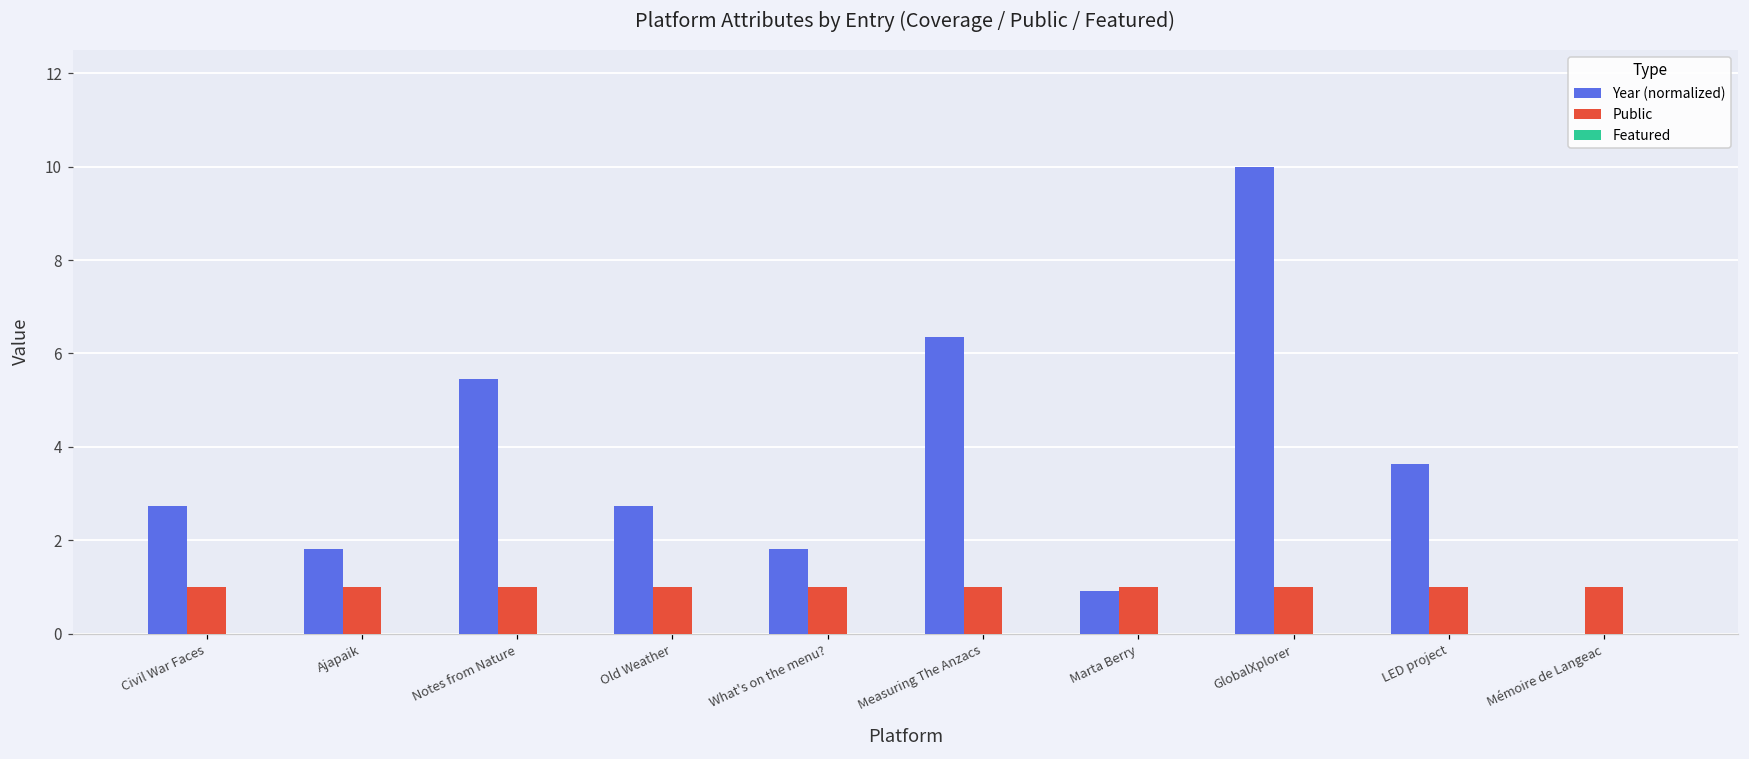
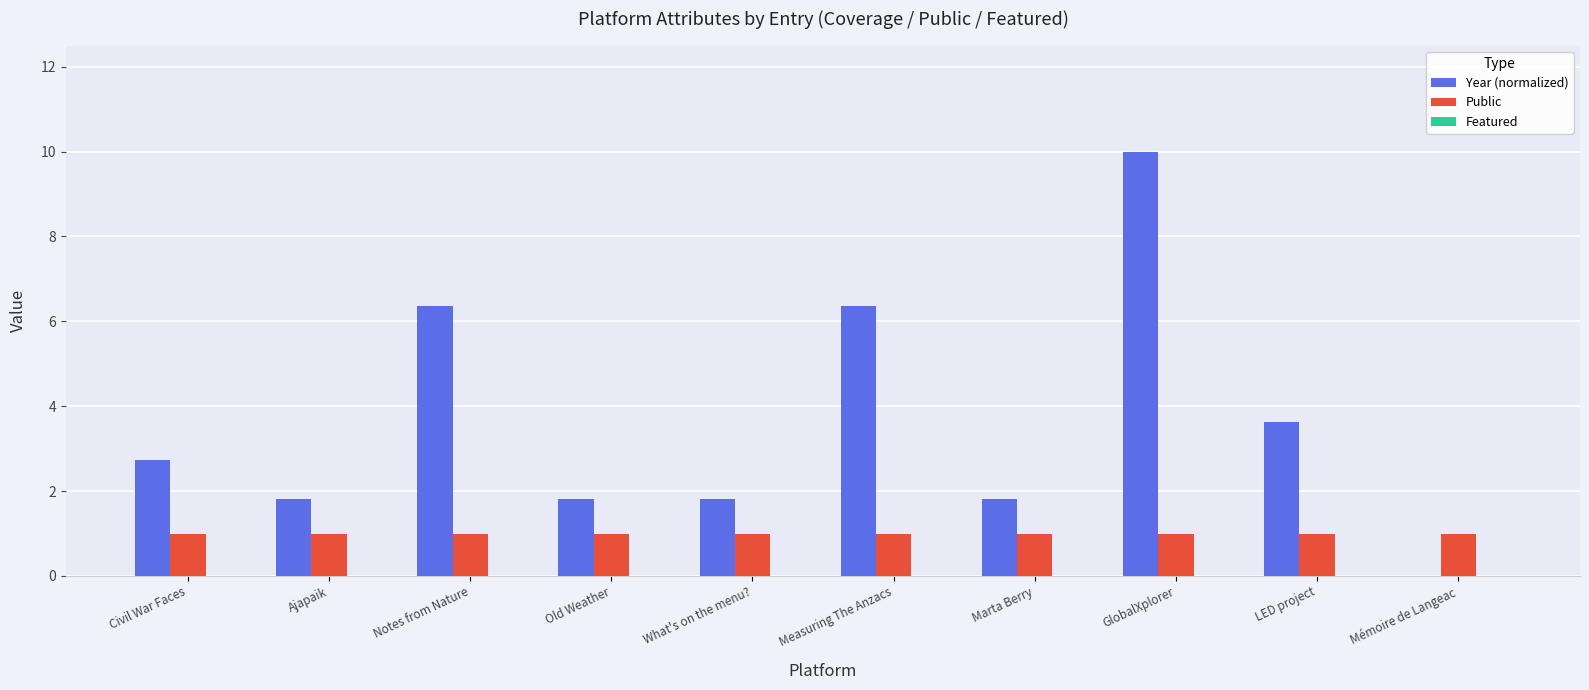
  {
    "Year (normalized)": {
      "Civil War Faces": 2.7,
      "Ajapaik": 1.8,
-     "Notes from Nature": 5.5,
-     "Old Weather": 2.7,
+     "Notes from Nature": 6.4,
+     "Old Weather": 1.8,
      "What's on the menu?": 1.8,
      "Measuring The Anzacs": 6.4,
-     "Marta Berry": 0.9,
+     "Marta Berry": 1.8,
      "GlobalXplorer": 10.0,
      "LED project": 3.6,
      "Mémoire de Langeac": 0.0
    },
    "Public": {
      "Civil War Faces": 1.0,
      "Ajapaik": 1.0,
      "Notes from Nature": 1.0,
      "Old Weather": 1.0,
      "What's on the menu?": 1.0,
      "Measuring The Anzacs": 1.0,
      "Marta Berry": 1.0,
      "GlobalXplorer": 1.0,
      "LED project": 1.0,
      "Mémoire de Langeac": 1.0
    },
    "Featured": {
      "Civil War Faces": 0.0,
      "Ajapaik": 0.0,
      "Notes from Nature": 0.0,
      "Old Weather": 0.0,
      "What's on the menu?": 0.0,
      "Measuring The Anzacs": 0.0,
      "Marta Berry": 0.0,
      "GlobalXplorer": 0.0,
      "LED project": 0.0,
      "Mémoire de Langeac": 0.0
    }
  }
